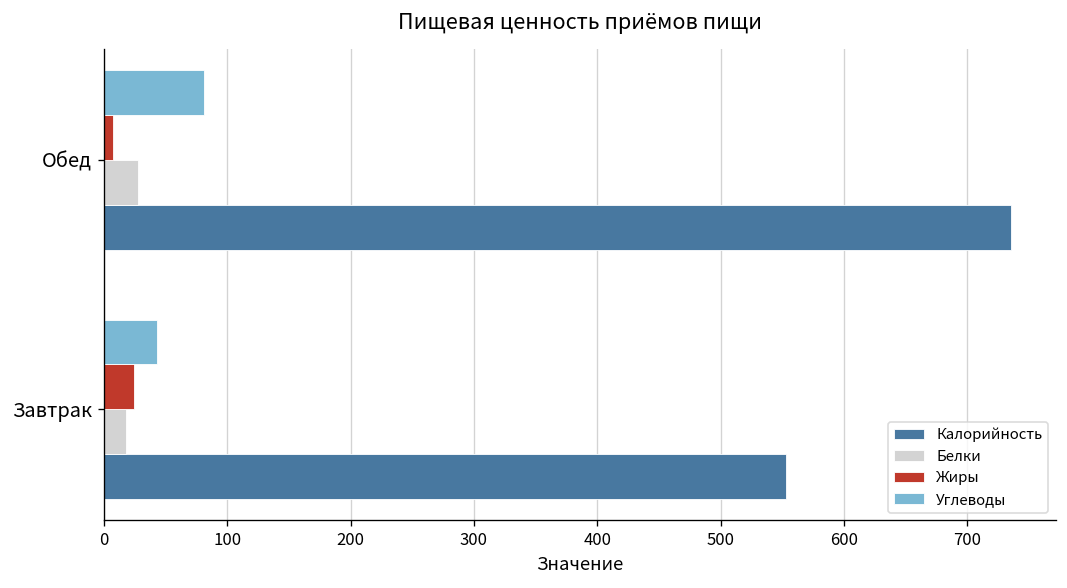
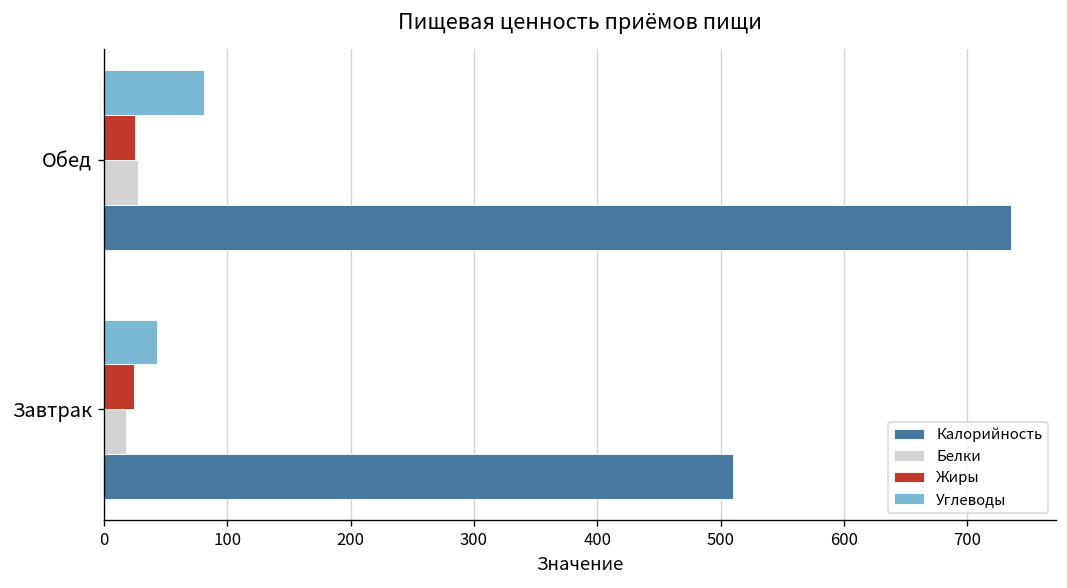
  {
    "Калорийность": {
      "Обед": 735,
-     "Завтрак": 553
+     "Завтрак": 510
    },
    "Белки": {
      "Обед": 28,
      "Завтрак": 18
    },
    "Жиры": {
-     "Обед": 8,
+     "Обед": 26,
      "Завтрак": 25
    },
    "Углеводы": {
      "Обед": 81,
      "Завтрак": 43
    }
  }
